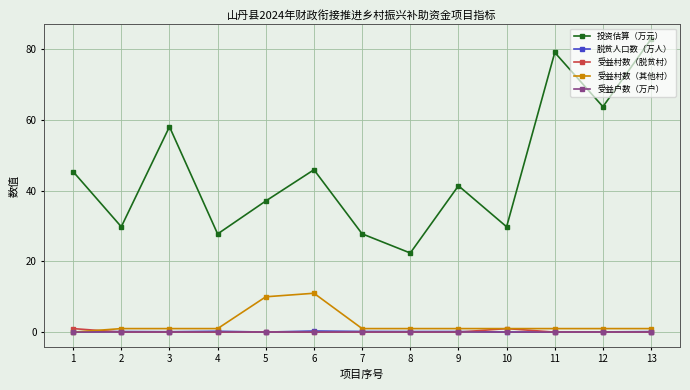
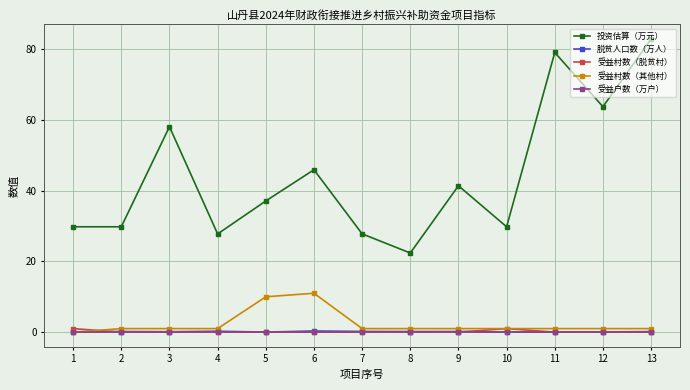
  {
    "投资估算（万元）": {
-     "1": 45,
+     "1": 30,
      "2": 30,
      "3": 58,
      "4": 28,
      "5": 37,
      "6": 46,
      "7": 28,
      "8": 22,
      "9": 41,
      "10": 30,
      "11": 79,
      "12": 64
    },
    "受益村数（脱贫村）": {
      "1": 1
    },
    "受益村数（其他村）": {
      "2": 1,
      "3": 1,
      "4": 1,
      "5": 10,
      "6": 11,
      "7": 1,
      "8": 1,
      "9": 1,
      "11": 1,
      "12": 1,
      "13": 1
    }
  }
